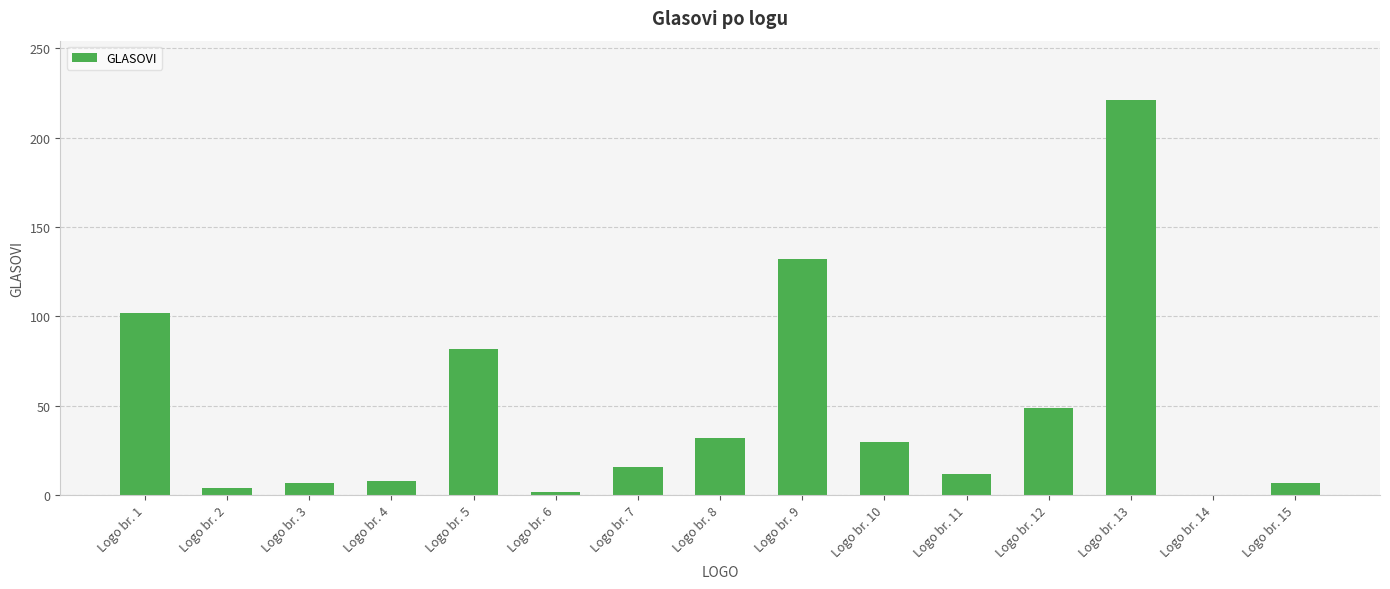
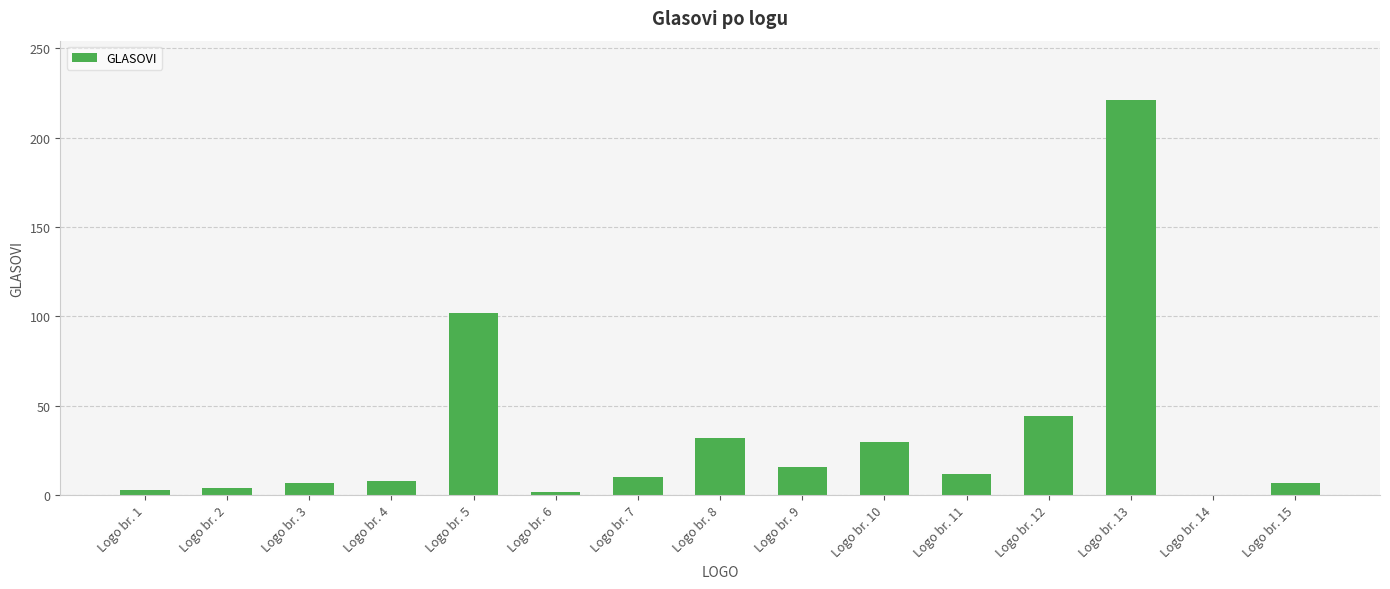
  {
-   "Logo br. 1": 102,
+   "Logo br. 1": 3,
    "Logo br. 2": 4,
    "Logo br. 3": 7,
    "Logo br. 4": 8,
-   "Logo br. 5": 82,
+   "Logo br. 5": 102,
    "Logo br. 6": 2,
-   "Logo br. 7": 16,
+   "Logo br. 7": 10,
    "Logo br. 8": 32,
-   "Logo br. 9": 132,
+   "Logo br. 9": 16,
    "Logo br. 10": 30,
    "Logo br. 11": 12,
-   "Logo br. 12": 49,
+   "Logo br. 12": 44,
    "Logo br. 13": 221,
    "Logo br. 14": 0,
    "Logo br. 15": 7
  }
